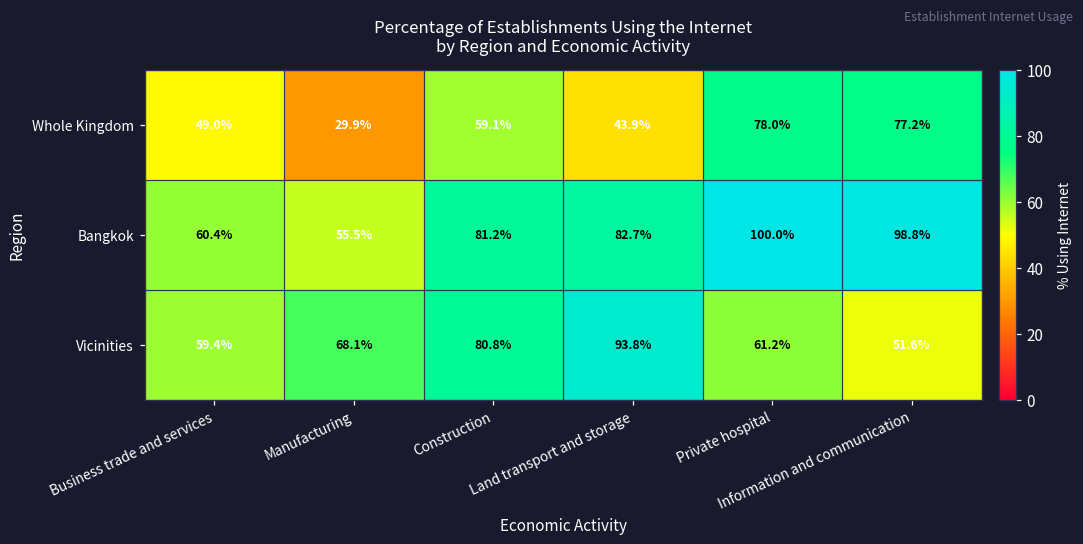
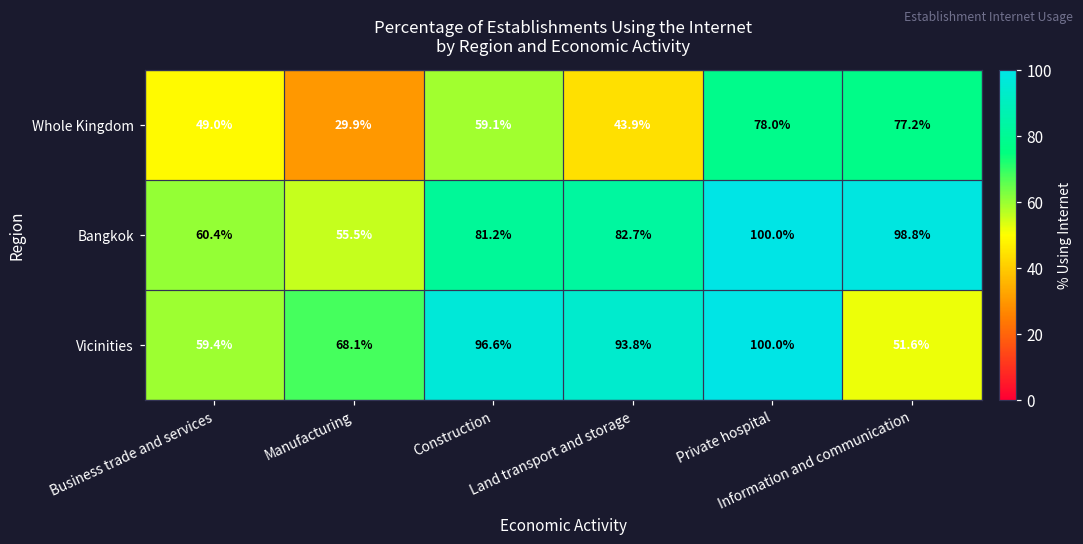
  {
    "Whole Kingdom": {
      "Business trade and services": "49.0%",
      "Manufacturing": "29.9%",
      "Construction": "59.1%",
      "Land transport and storage": "43.9%",
      "Private hospital": "78.0%",
      "Information and communication": "77.2%"
    },
    "Bangkok": {
      "Business trade and services": "60.4%",
      "Manufacturing": "55.5%",
      "Construction": "81.2%",
      "Land transport and storage": "82.7%",
      "Private hospital": "100.0%",
      "Information and communication": "98.8%"
    },
    "Vicinities": {
      "Business trade and services": "59.4%",
      "Manufacturing": "68.1%",
-     "Construction": "80.8%",
+     "Construction": "96.6%",
      "Land transport and storage": "93.8%",
-     "Private hospital": "61.2%",
+     "Private hospital": "100.0%",
      "Information and communication": "51.6%"
    }
  }
